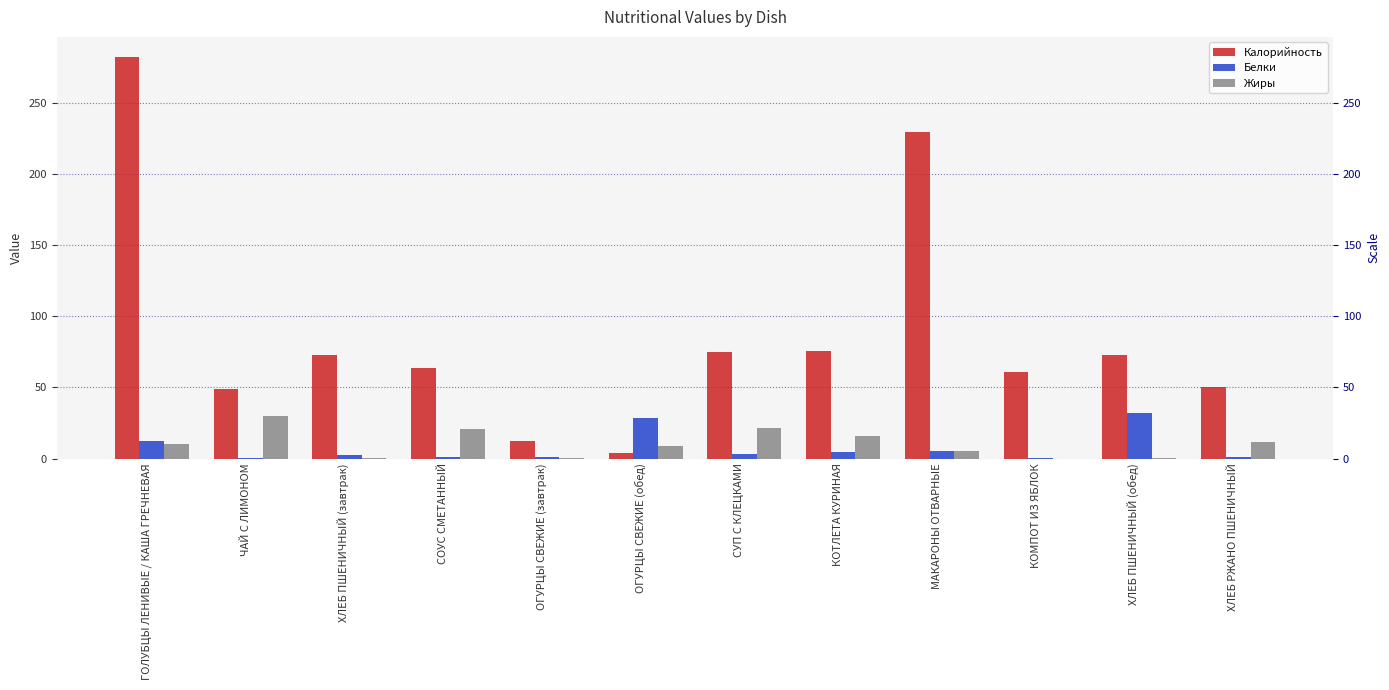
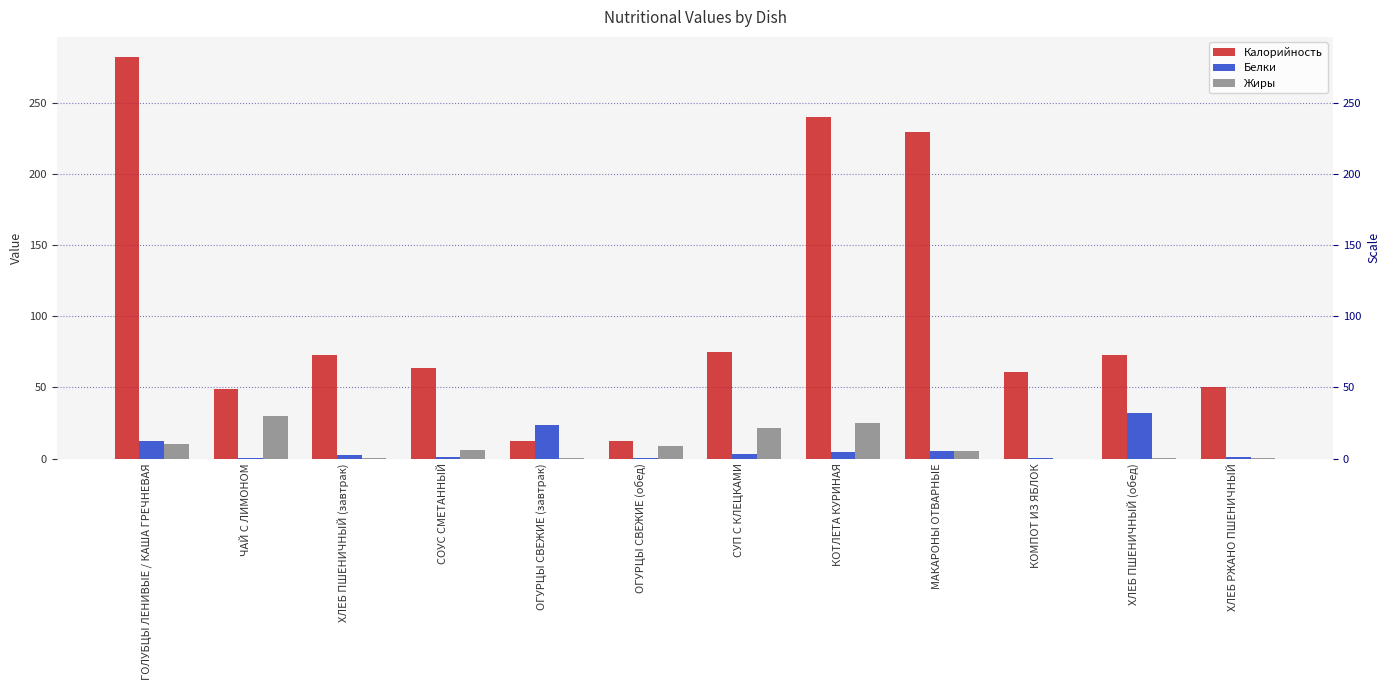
  {
    "Калорийность": {
      "ГОЛУБЦЫ ЛЕНИВЫЕ / КАША ГРЕЧНЕВАЯ": 282,
      "ЧАЙ С ЛИМОНОМ": 49,
      "ХЛЕБ ПШЕНИЧНЫЙ (завтрак)": 73,
      "СОУС СМЕТАННЫЙ": 63,
      "ОГУРЦЫ СВЕЖИЕ (завтрак)": 13,
-     "ОГУРЦЫ СВЕЖИЕ (обед)": 4,
+     "ОГУРЦЫ СВЕЖИЕ (обед)": 12,
      "СУП С КЛЕЦКАМИ": 75,
-     "КОТЛЕТА КУРИНАЯ": 76,
+     "КОТЛЕТА КУРИНАЯ": 240,
      "МАКАРОНЫ ОТВАРНЫЕ": 230,
      "КОМПОТ ИЗ ЯБЛОК": 61,
      "ХЛЕБ ПШЕНИЧНЫЙ (обед)": 73,
      "ХЛЕБ РЖАНО ПШЕНИЧНЫЙ": 50
    },
    "Белки": {
      "ГОЛУБЦЫ ЛЕНИВЫЕ / КАША ГРЕЧНЕВАЯ": 12,
      "ХЛЕБ ПШЕНИЧНЫЙ (завтрак)": 2,
-     "ОГУРЦЫ СВЕЖИЕ (завтрак)": 1,
-     "ОГУРЦЫ СВЕЖИЕ (обед)": 29,
+     "ОГУРЦЫ СВЕЖИЕ (завтрак)": 24,
+     "ОГУРЦЫ СВЕЖИЕ (обед)": 1,
      "СУП С КЛЕЦКАМИ": 3,
      "КОТЛЕТА КУРИНАЯ": 5,
      "МАКАРОНЫ ОТВАРНЫЕ": 6,
      "ХЛЕБ ПШЕНИЧНЫЙ (обед)": 32
    },
    "Жиры": {
      "ГОЛУБЦЫ ЛЕНИВЫЕ / КАША ГРЕЧНЕВАЯ": 10,
      "ЧАЙ С ЛИМОНОМ": 30,
-     "СОУС СМЕТАННЫЙ": 21,
+     "СОУС СМЕТАННЫЙ": 6,
      "ОГУРЦЫ СВЕЖИЕ (обед)": 9,
      "СУП С КЛЕЦКАМИ": 22,
-     "КОТЛЕТА КУРИНАЯ": 16,
+     "КОТЛЕТА КУРИНАЯ": 25,
      "МАКАРОНЫ ОТВАРНЫЕ": 5,
      "КОМПОТ ИЗ ЯБЛОК": 0,
-     "ХЛЕБ РЖАНО ПШЕНИЧНЫЙ": 11
+     "ХЛЕБ РЖАНО ПШЕНИЧНЫЙ": 0
    }
  }
